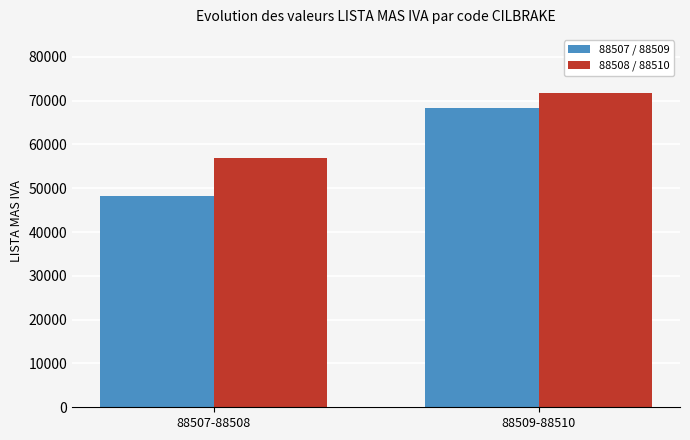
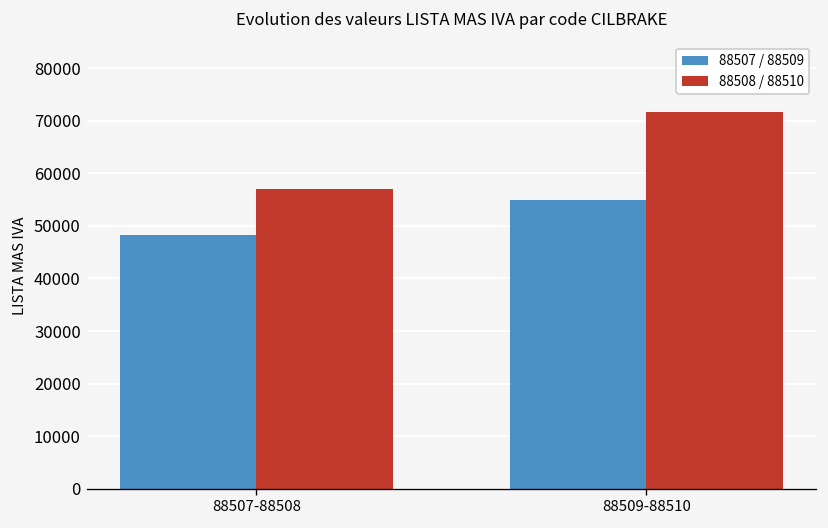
  {
    "88507 / 88509": {
      "88507-88508": 48000,
-     "88509-88510": 68000
+     "88509-88510": 55000
    },
    "88508 / 88510": {
      "88507-88508": 57000,
      "88509-88510": 72000
    }
  }
